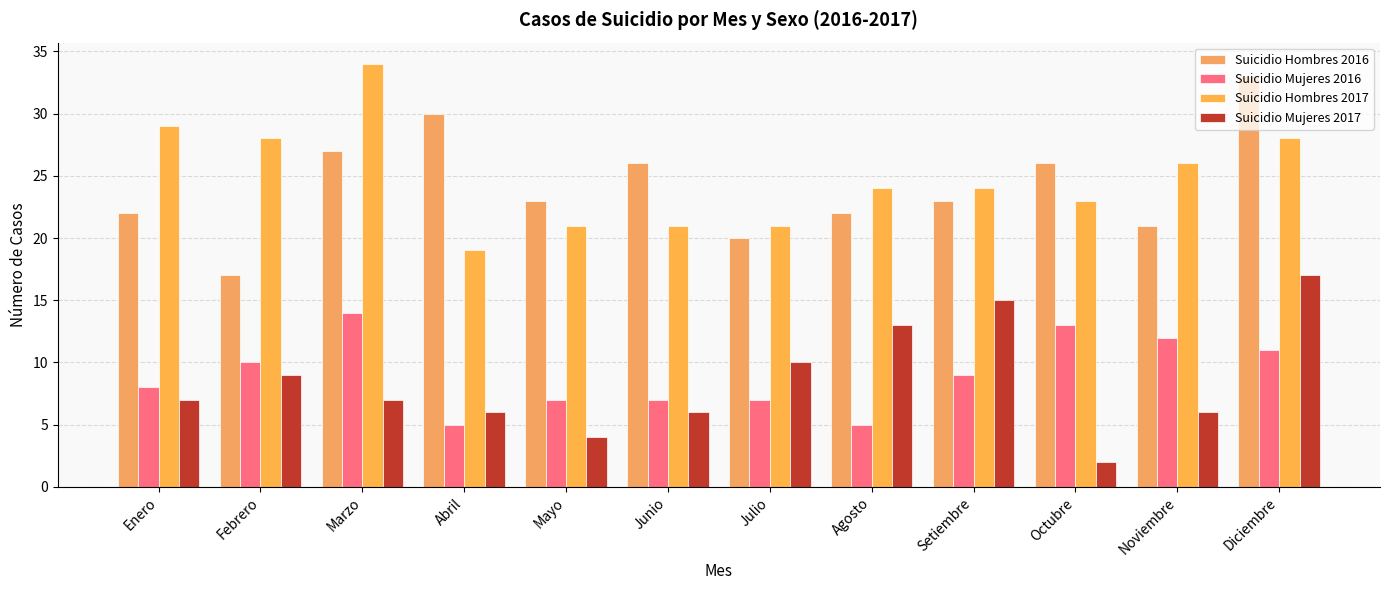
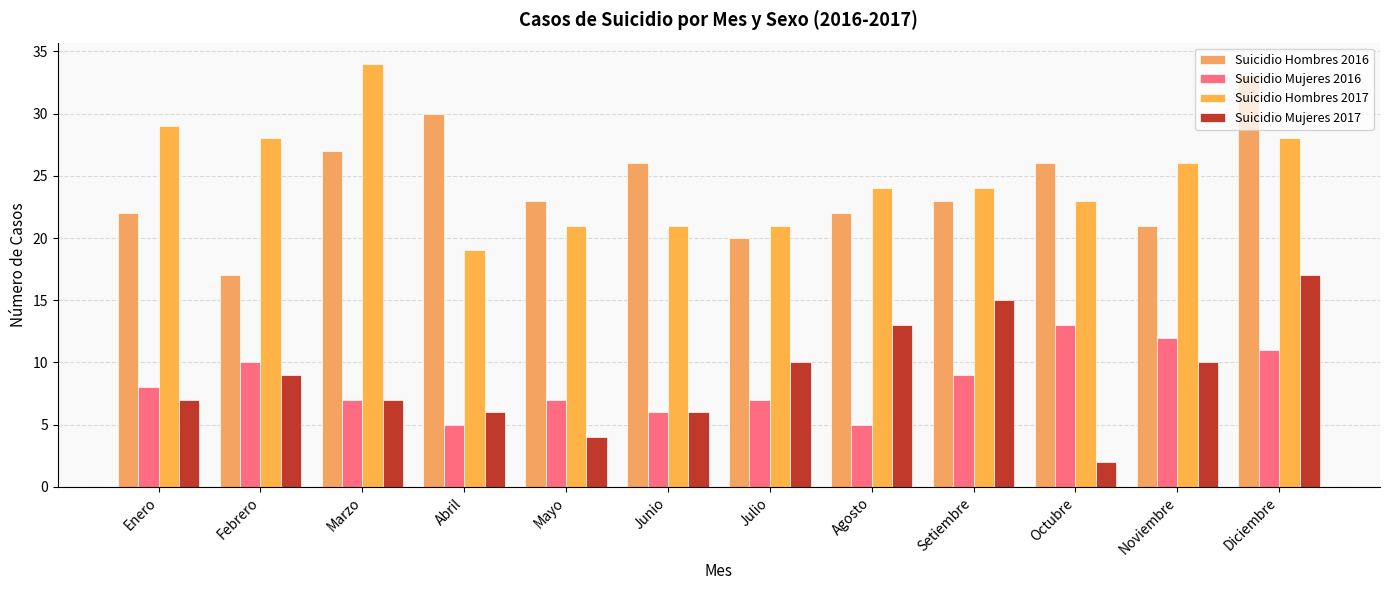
  {
    "Suicidio Mujeres 2016": {
      "Enero": 8,
      "Febrero": 10,
-     "Marzo": 14,
+     "Marzo": 7,
      "Abril": 5,
      "Mayo": 7,
-     "Junio": 7,
+     "Junio": 6,
      "Julio": 7,
      "Agosto": 5,
      "Setiembre": 9,
      "Octubre": 13,
      "Noviembre": 12,
      "Diciembre": 11
    },
    "Suicidio Mujeres 2017": {
      "Enero": 7,
      "Febrero": 9,
      "Marzo": 7,
      "Abril": 6,
      "Mayo": 4,
      "Junio": 6,
      "Julio": 10,
      "Agosto": 13,
      "Setiembre": 15,
      "Octubre": 2,
-     "Noviembre": 6,
+     "Noviembre": 10,
      "Diciembre": 17
    }
  }
